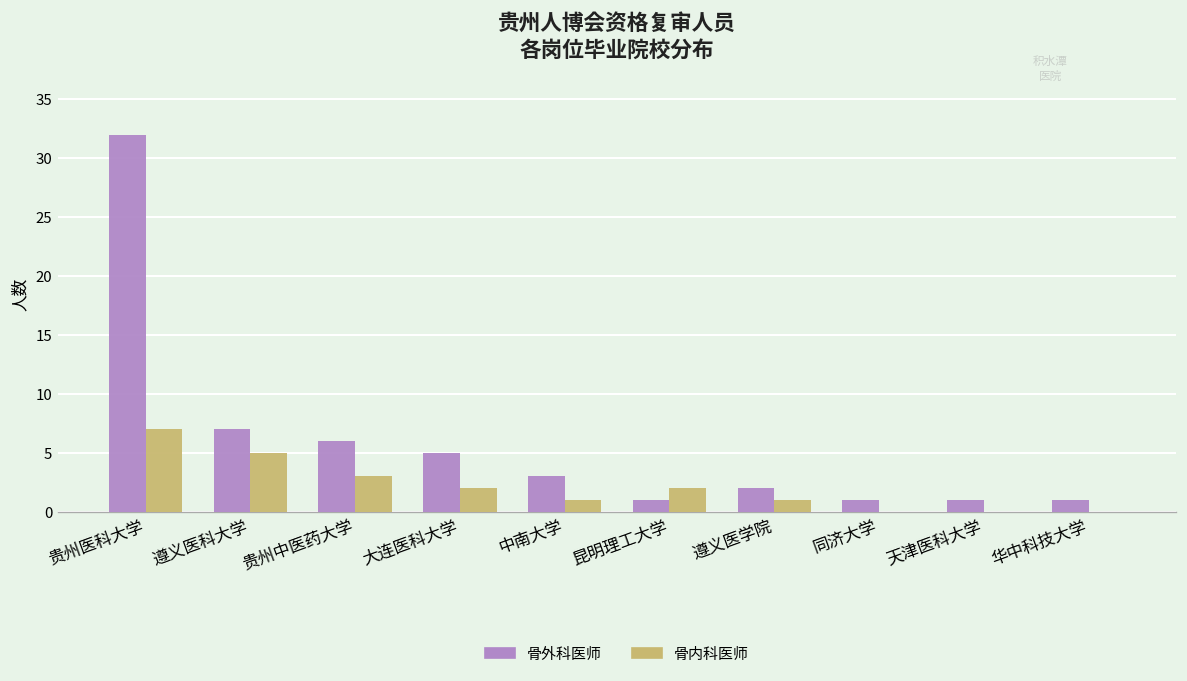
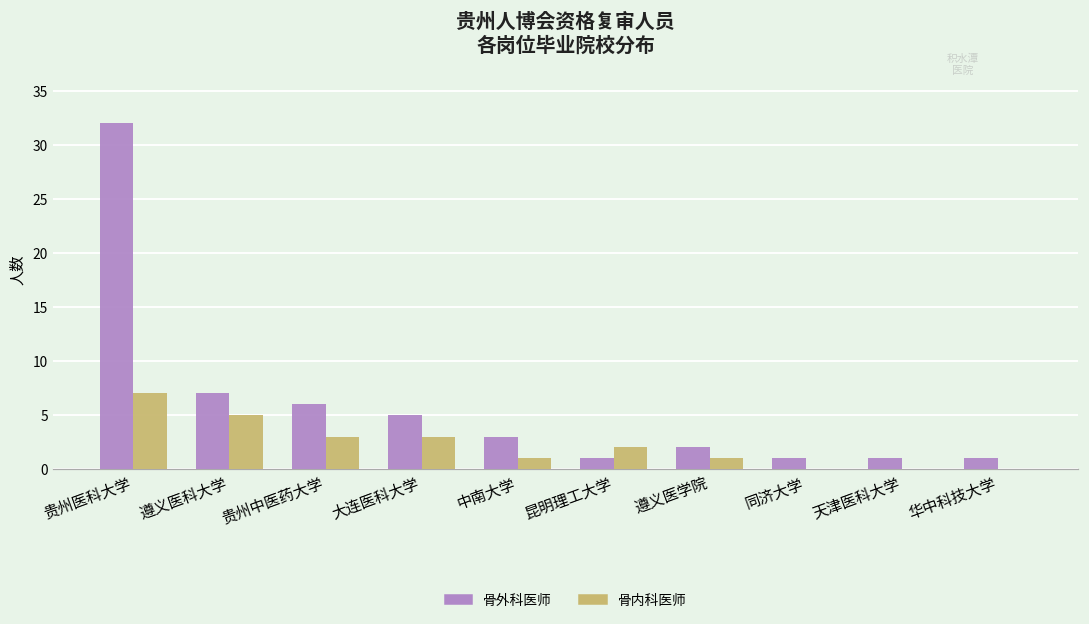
  {
    "骨外科医师": {
      "贵州医科大学": 32,
      "遵义医科大学": 7,
      "贵州中医药大学": 6,
      "大连医科大学": 5,
      "中南大学": 3,
      "昆明理工大学": 1,
      "遵义医学院": 2,
      "同济大学": 1,
      "天津医科大学": 1,
      "华中科技大学": 1
    },
    "骨内科医师": {
      "贵州医科大学": 7,
      "遵义医科大学": 5,
      "贵州中医药大学": 3,
-     "大连医科大学": 2,
+     "大连医科大学": 3,
      "中南大学": 1,
      "昆明理工大学": 2,
      "遵义医学院": 1,
      "同济大学": 0,
      "天津医科大学": 0,
      "华中科技大学": 0
    }
  }
